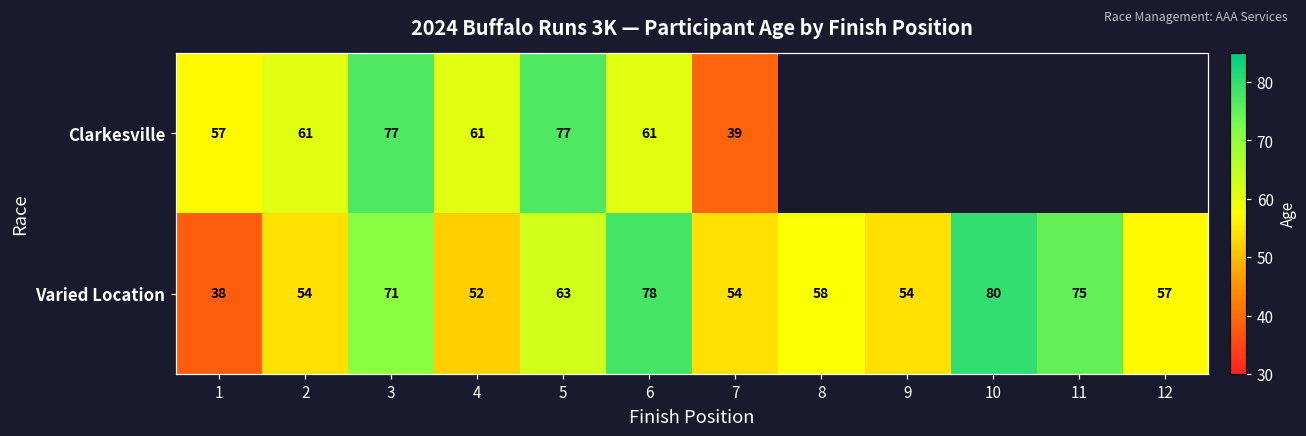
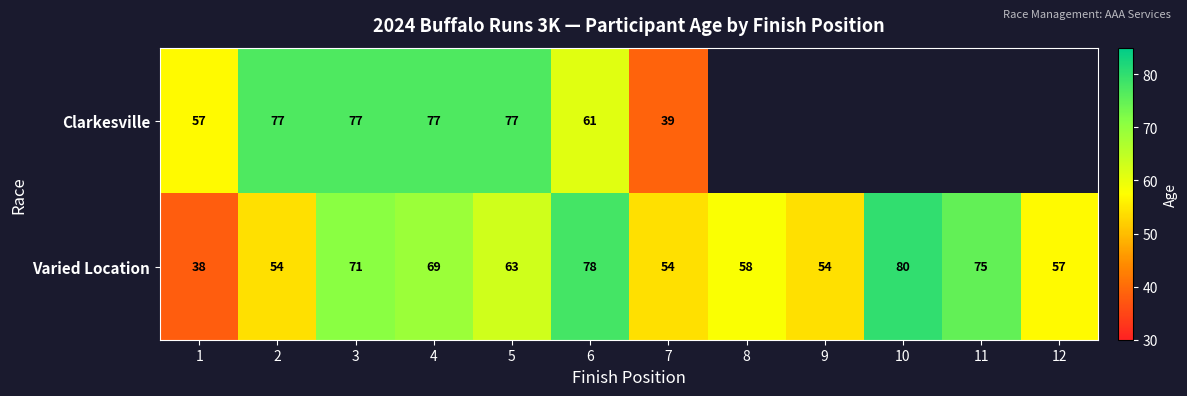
  {
    "Clarkesville": {
      "1": 57,
-     "2": 61,
+     "2": 77,
      "3": 77,
-     "4": 61,
+     "4": 77,
      "5": 77,
      "6": 61,
      "7": 39
    },
    "Varied Location": {
      "1": 38,
      "2": 54,
      "3": 71,
-     "4": 52,
+     "4": 69,
      "5": 63,
      "6": 78,
      "7": 54,
      "8": 58,
      "9": 54,
      "10": 80,
      "11": 75,
      "12": 57
    }
  }
